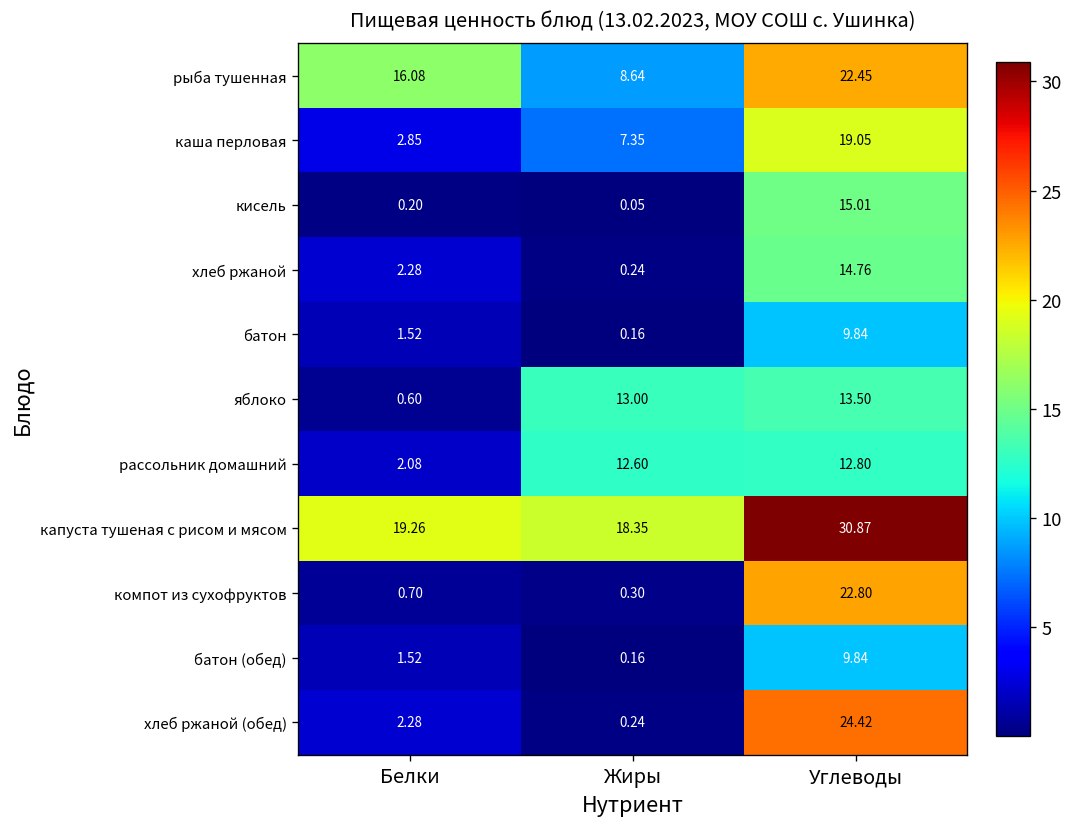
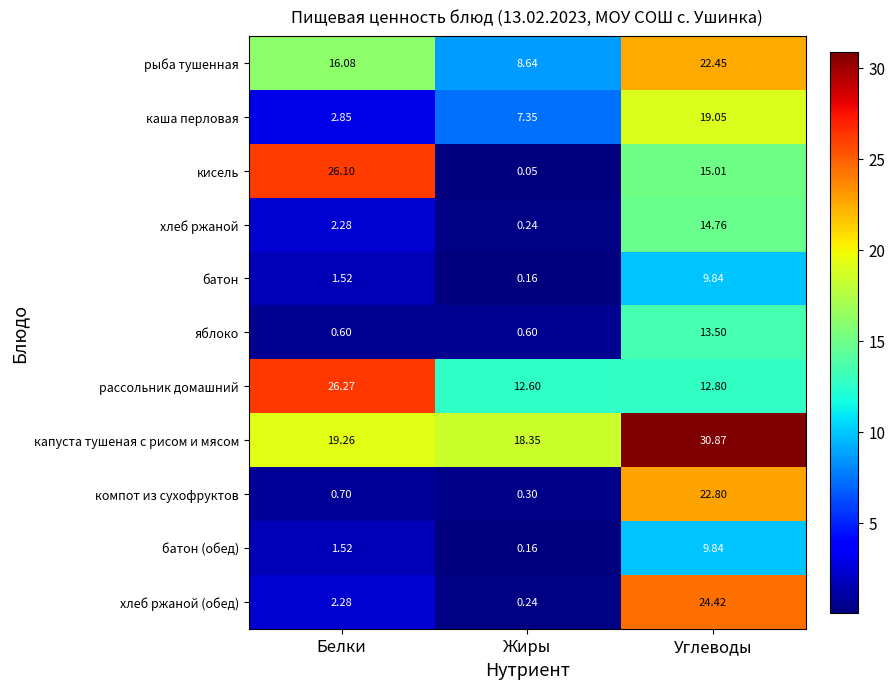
  {
    "рыба тушенная": {
      "Белки": 16.08,
      "Жиры": 8.64,
      "Углеводы": 22.45
    },
    "каша перловая": {
      "Белки": 2.85,
      "Жиры": 7.35,
      "Углеводы": 19.05
    },
    "кисель": {
-     "Белки": 0.20,
+     "Белки": 26.10,
      "Жиры": 0.05,
      "Углеводы": 15.01
    },
    "хлеб ржаной": {
      "Белки": 2.28,
      "Жиры": 0.24,
      "Углеводы": 14.76
    },
    "батон": {
      "Белки": 1.52,
      "Жиры": 0.16,
      "Углеводы": 9.84
    },
    "яблоко": {
      "Белки": 0.60,
-     "Жиры": 13.00,
+     "Жиры": 0.60,
      "Углеводы": 13.50
    },
    "рассольник домашний": {
-     "Белки": 2.08,
+     "Белки": 26.27,
      "Жиры": 12.60,
      "Углеводы": 12.80
    },
    "капуста тушеная с рисом и мясом": {
      "Белки": 19.26,
      "Жиры": 18.35,
      "Углеводы": 30.87
    },
    "компот из сухофруктов": {
      "Белки": 0.70,
      "Жиры": 0.30,
      "Углеводы": 22.80
    },
    "батон (обед)": {
      "Белки": 1.52,
      "Жиры": 0.16,
      "Углеводы": 9.84
    },
    "хлеб ржаной (обед)": {
      "Белки": 2.28,
      "Жиры": 0.24,
      "Углеводы": 24.42
    }
  }
